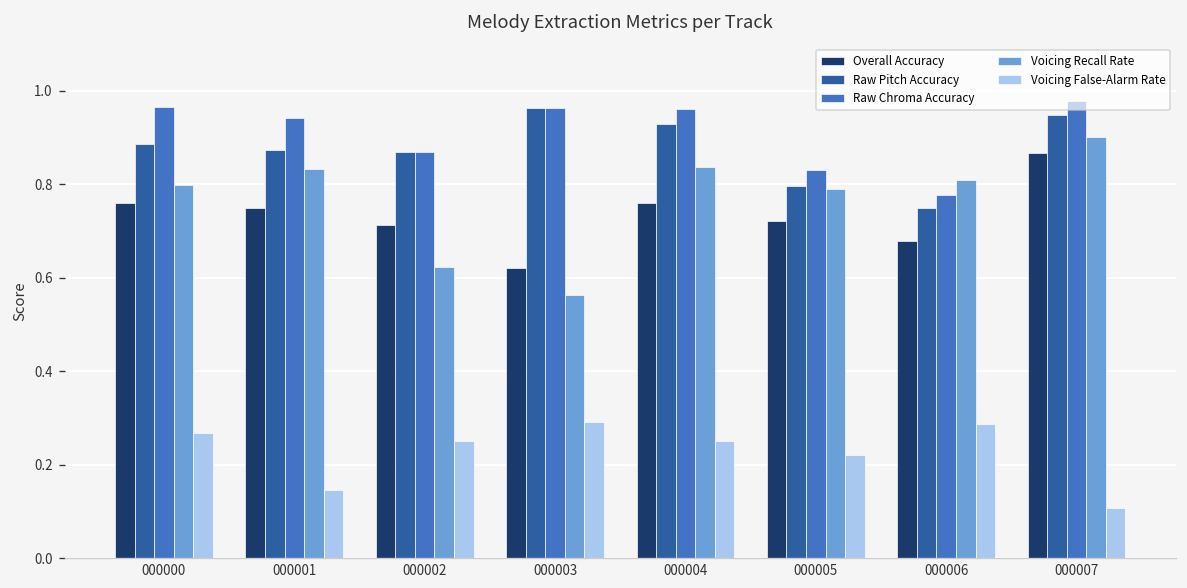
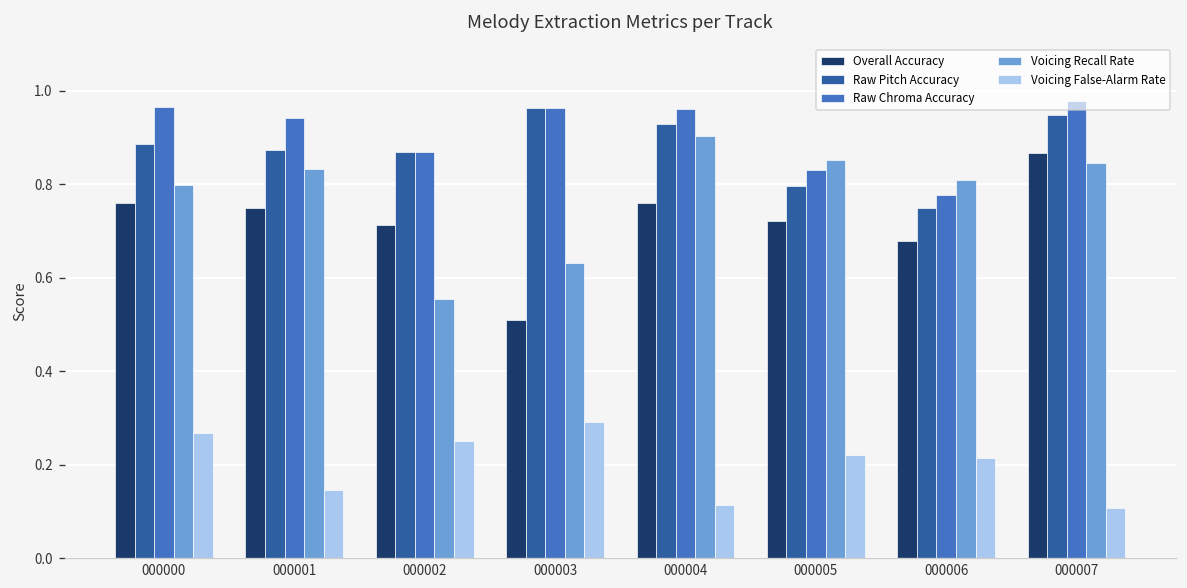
  {
    "Overall Accuracy": {
      "000000": 0.76,
      "000001": 0.75,
      "000002": 0.71,
-     "000003": 0.62,
+     "000003": 0.51,
      "000004": 0.76,
      "000005": 0.72,
      "000006": 0.68,
      "000007": 0.87
    },
    "Voicing Recall Rate": {
      "000000": 0.80,
      "000001": 0.83,
-     "000002": 0.62,
-     "000003": 0.56,
-     "000004": 0.84,
-     "000005": 0.79,
+     "000002": 0.56,
+     "000003": 0.63,
+     "000004": 0.90,
+     "000005": 0.85,
      "000006": 0.81,
-     "000007": 0.90
+     "000007": 0.85
    },
    "Voicing False-Alarm Rate": {
      "000000": 0.27,
      "000001": 0.15,
      "000002": 0.25,
      "000003": 0.29,
-     "000004": 0.25,
+     "000004": 0.11,
      "000005": 0.22,
-     "000006": 0.29,
+     "000006": 0.22,
      "000007": 0.11
    }
  }
